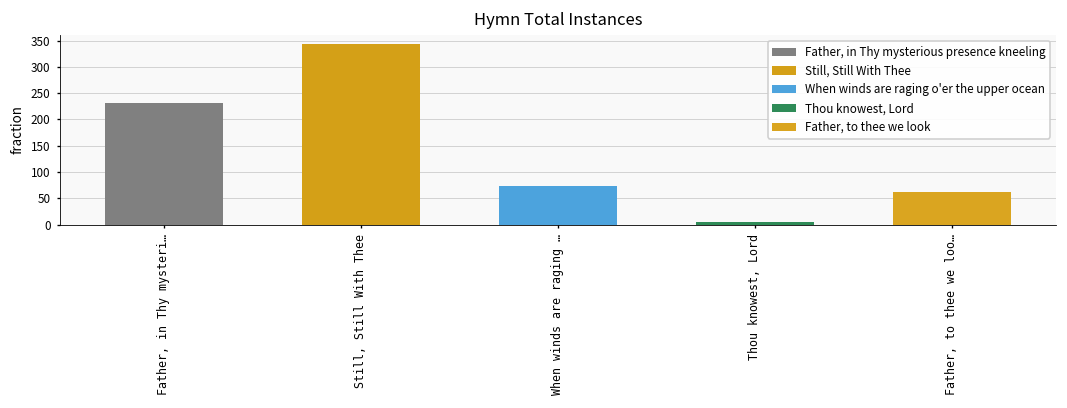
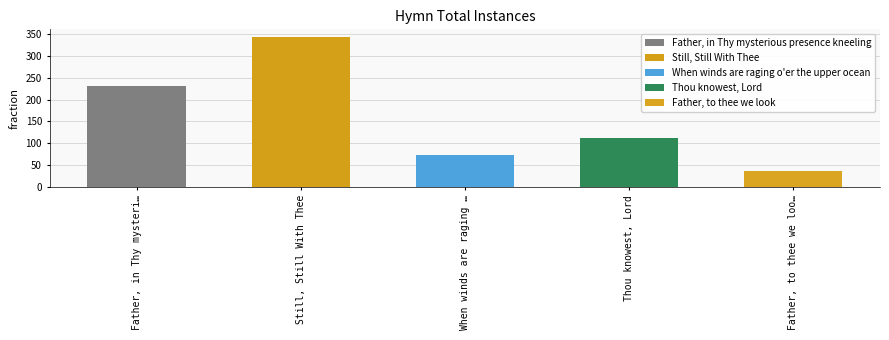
  {
    "Father, in Thy mysteri…": 230,
    "Still, Still With Thee": 340,
    "When winds are raging …": 70,
-   "Thou knowest, Lord": 10,
-   "Father, to thee we loo…": 60
+   "Thou knowest, Lord": 110,
+   "Father, to thee we loo…": 40
  }
